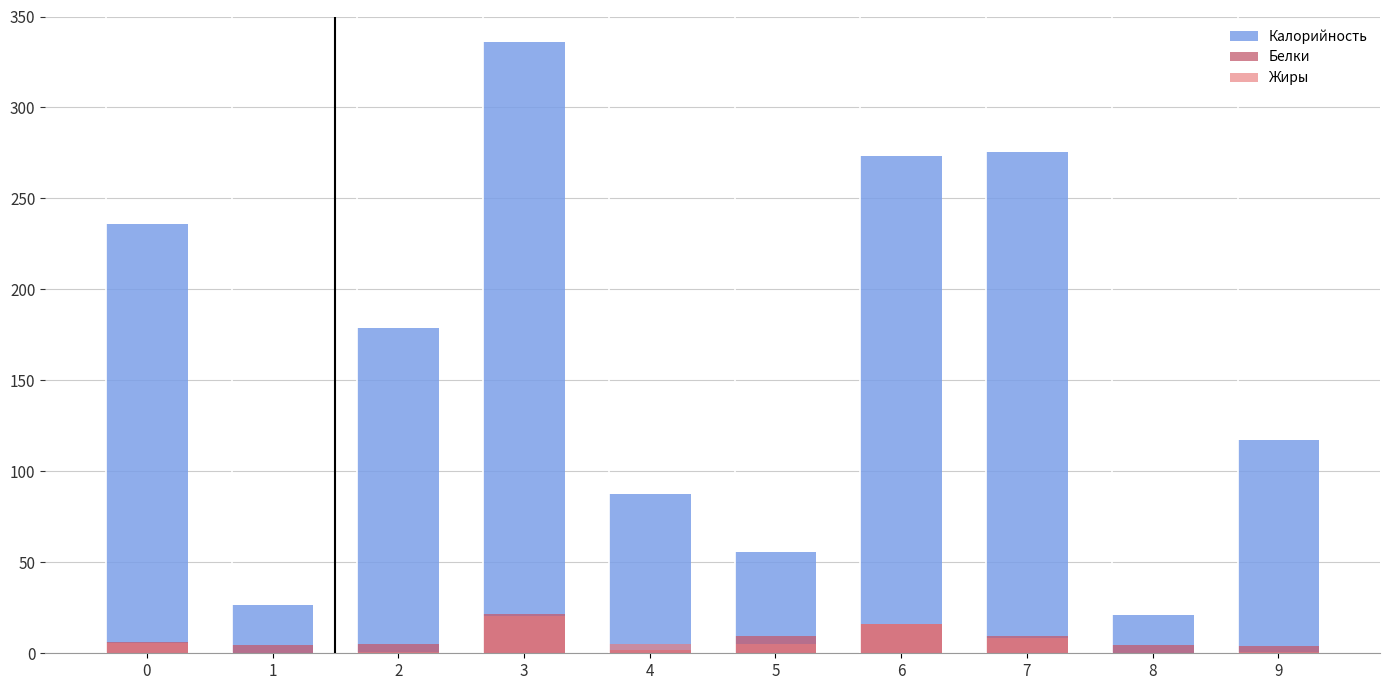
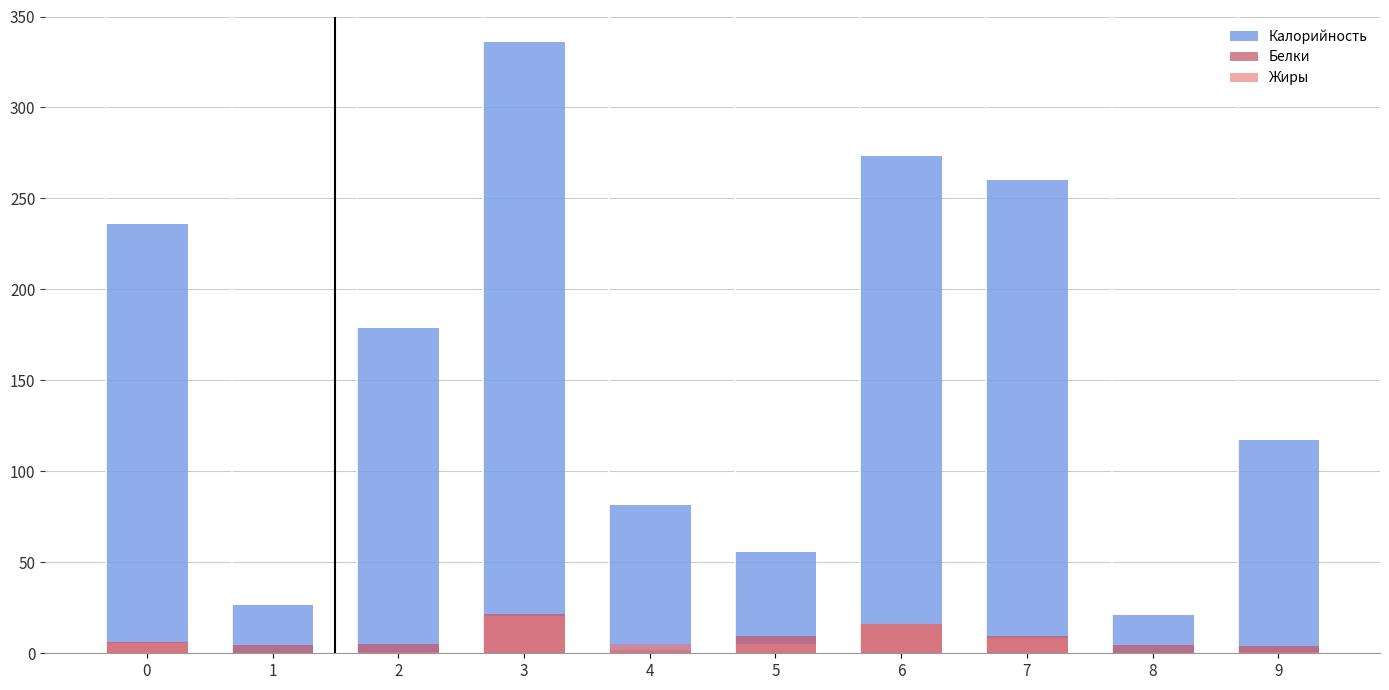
  {
    "Калорийность": {
      "0": 236,
      "1": 26,
      "2": 179,
      "3": 336,
-     "4": 88,
+     "4": 81,
      "5": 56,
      "6": 273,
-     "7": 275,
+     "7": 260,
      "8": 21,
      "9": 117
    }
  }
